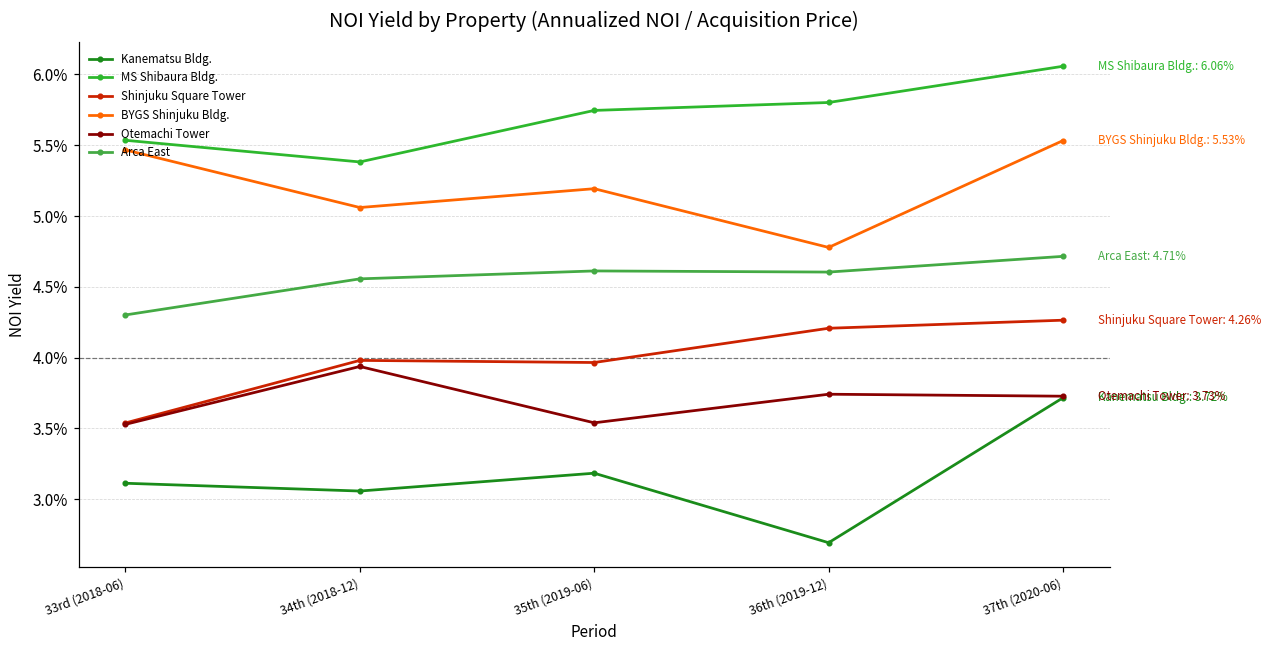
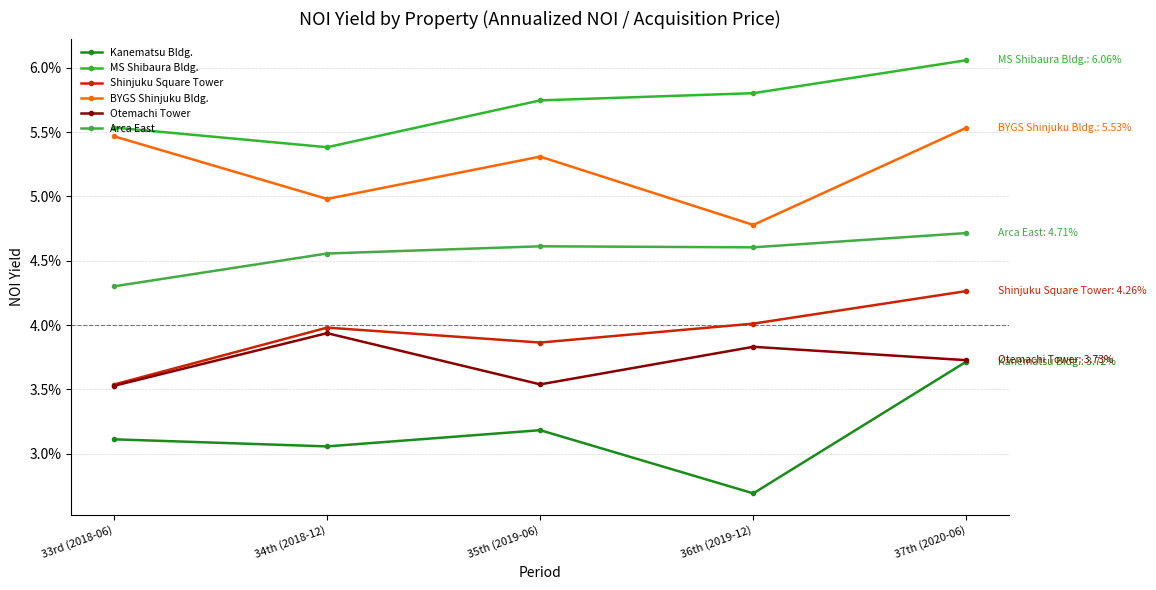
  {
    "Shinjuku Square Tower": {
      "34th (2018-12)": "3.98%",
-     "35th (2019-06)": "3.97%",
-     "36th (2019-12)": "4.21%",
+     "35th (2019-06)": "3.86%",
+     "36th (2019-12)": "4.01%",
      "37th (2020-06)": "4.26%"
    },
    "BYGS Shinjuku Bldg.": {
      "33rd (2018-06)": "5.47%",
-     "34th (2018-12)": "5.06%",
-     "35th (2019-06)": "5.19%",
+     "34th (2018-12)": "4.98%",
+     "35th (2019-06)": "5.31%",
      "36th (2019-12)": "4.78%",
      "37th (2020-06)": "5.53%"
    },
    "Otemachi Tower": {
      "34th (2018-12)": "3.94%",
      "35th (2019-06)": "3.54%",
-     "36th (2019-12)": "3.74%"
+     "36th (2019-12)": "3.83%"
    }
  }
